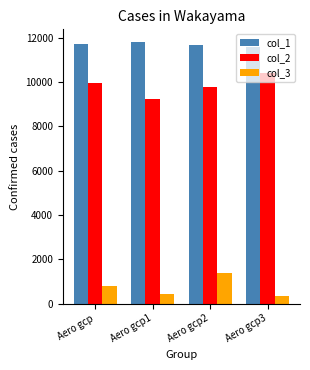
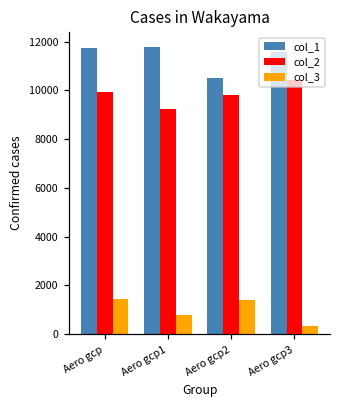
  {
    "col_1": {
      "Aero gcp": 11700,
      "Aero gcp1": 11800,
-     "Aero gcp2": 11700
+     "Aero gcp2": 10500
    },
    "col_2": {
      "Aero gcp": 10000,
      "Aero gcp1": 9200,
      "Aero gcp2": 9800
    },
    "col_3": {
-     "Aero gcp": 800,
-     "Aero gcp1": 400,
+     "Aero gcp": 1400,
+     "Aero gcp1": 800,
      "Aero gcp2": 1400,
      "Aero gcp3": 300
    }
  }
